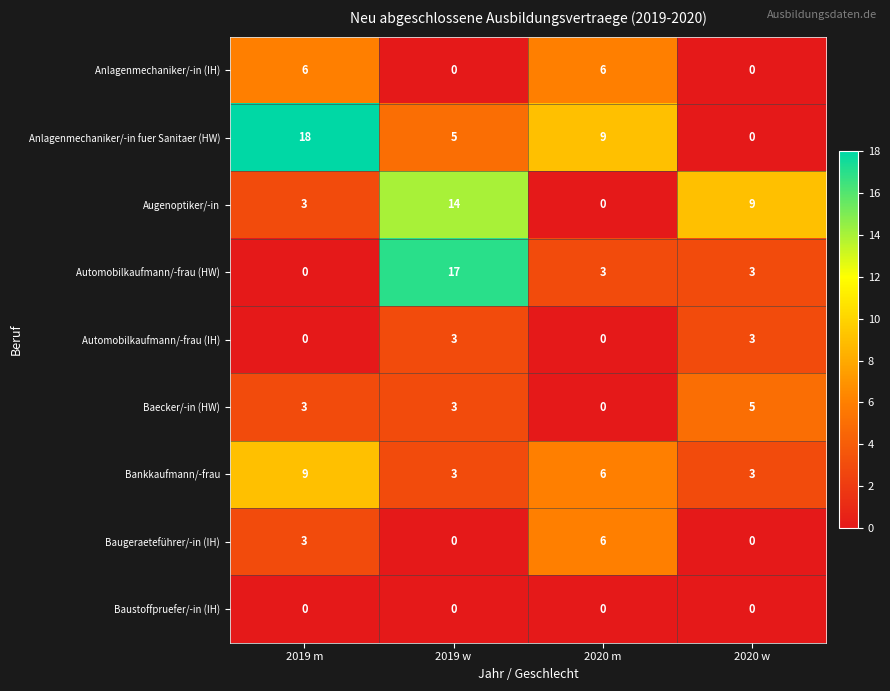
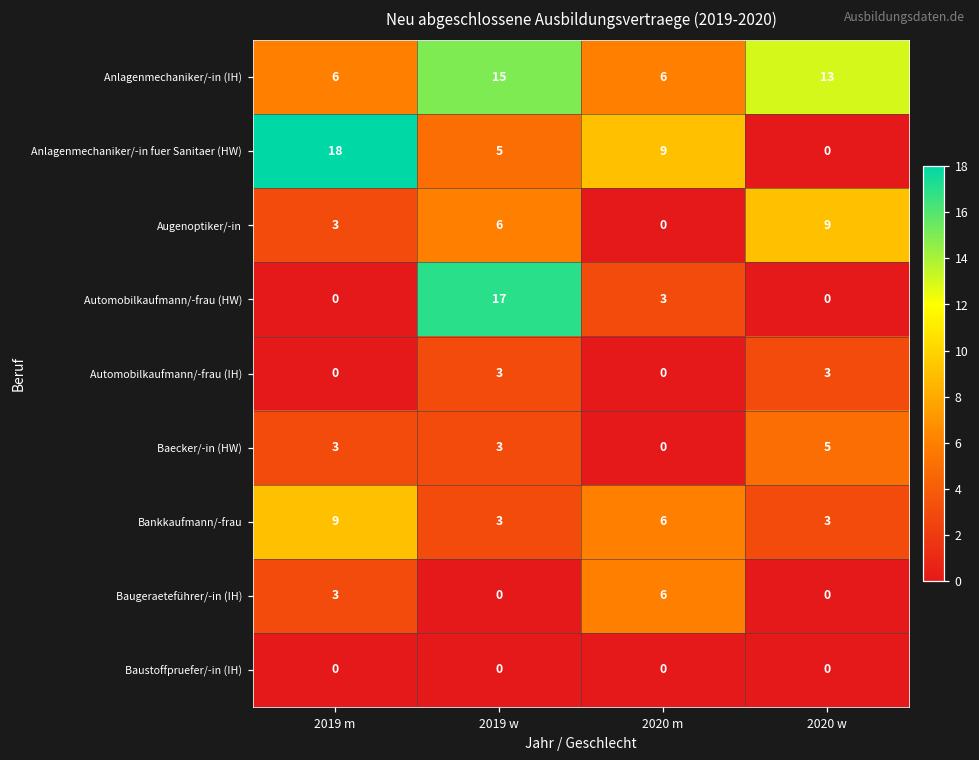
  {
    "Anlagenmechaniker/-in (IH)": {
      "2019 m": 6,
-     "2019 w": 0,
+     "2019 w": 15,
      "2020 m": 6,
-     "2020 w": 0
+     "2020 w": 13
    },
    "Anlagenmechaniker/-in fuer Sanitaer (HW)": {
      "2019 m": 18,
      "2019 w": 5,
      "2020 m": 9,
      "2020 w": 0
    },
    "Augenoptiker/-in": {
      "2019 m": 3,
-     "2019 w": 14,
+     "2019 w": 6,
      "2020 m": 0,
      "2020 w": 9
    },
    "Automobilkaufmann/-frau (HW)": {
      "2019 m": 0,
      "2019 w": 17,
      "2020 m": 3,
-     "2020 w": 3
+     "2020 w": 0
    },
    "Automobilkaufmann/-frau (IH)": {
      "2019 m": 0,
      "2019 w": 3,
      "2020 m": 0,
      "2020 w": 3
    },
    "Baecker/-in (HW)": {
      "2019 m": 3,
      "2019 w": 3,
      "2020 m": 0,
      "2020 w": 5
    },
    "Bankkaufmann/-frau": {
      "2019 m": 9,
      "2019 w": 3,
      "2020 m": 6,
      "2020 w": 3
    },
    "Baugeraeteführer/-in (IH)": {
      "2019 m": 3,
      "2019 w": 0,
      "2020 m": 6,
      "2020 w": 0
    },
    "Baustoffpruefer/-in (IH)": {
      "2019 m": 0,
      "2019 w": 0,
      "2020 m": 0,
      "2020 w": 0
    }
  }
